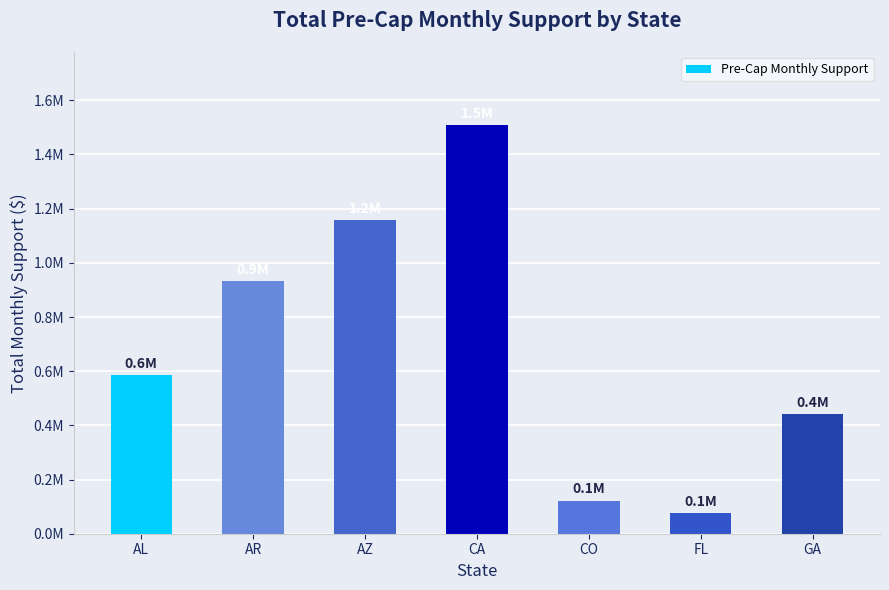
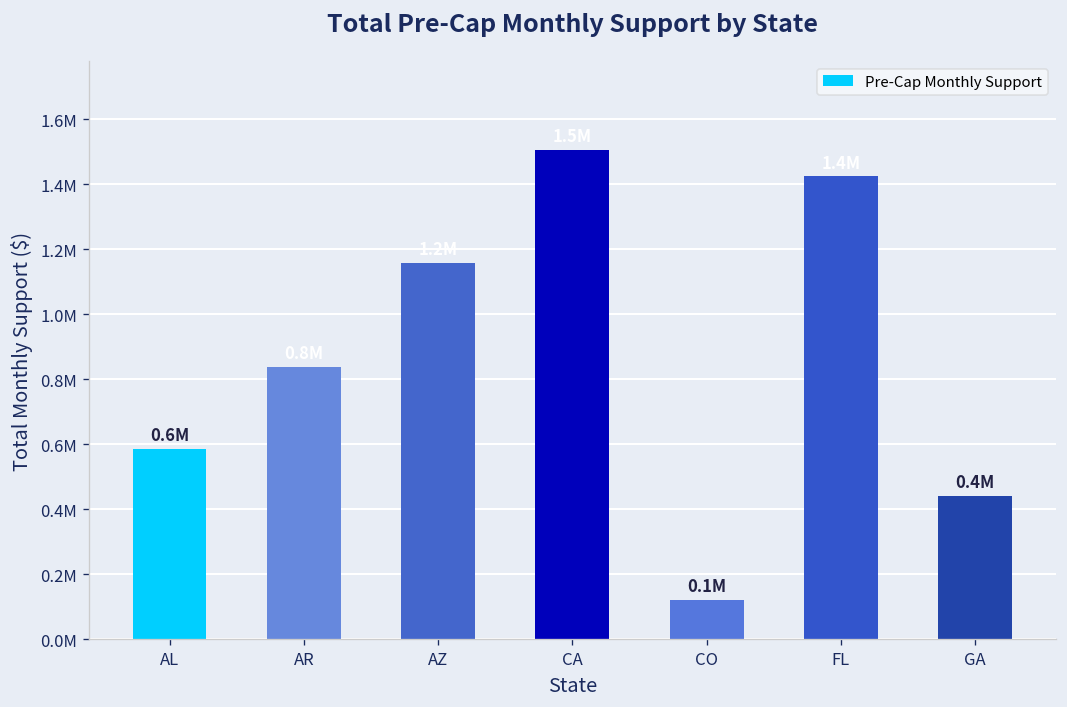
  {
-   "AR": 930000,
+   "AR": 840000,
    "AZ": 1160000,
    "CA": 1510000,
-   "FL": 80000
+   "FL": 1420000
  }
